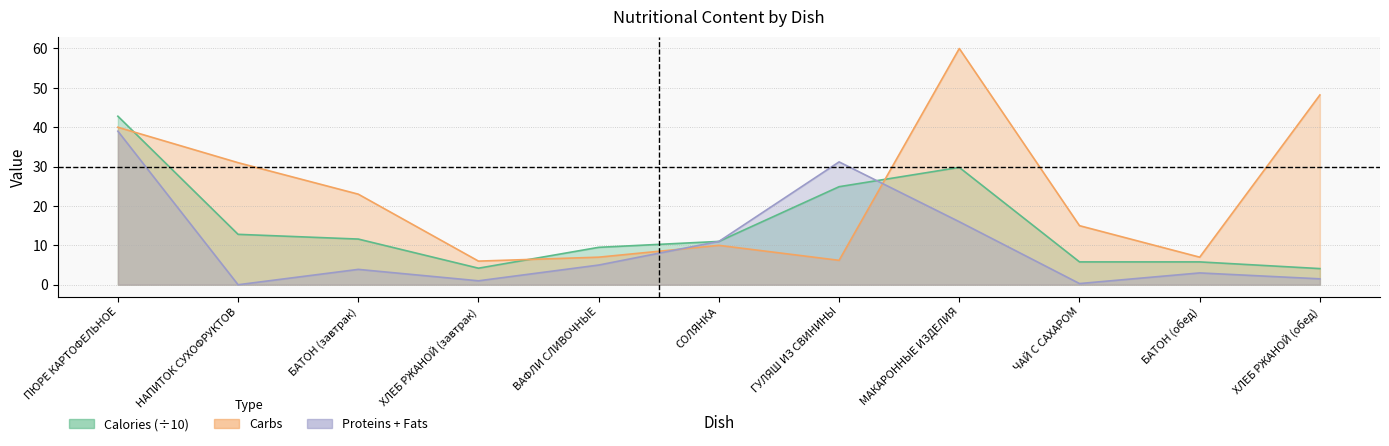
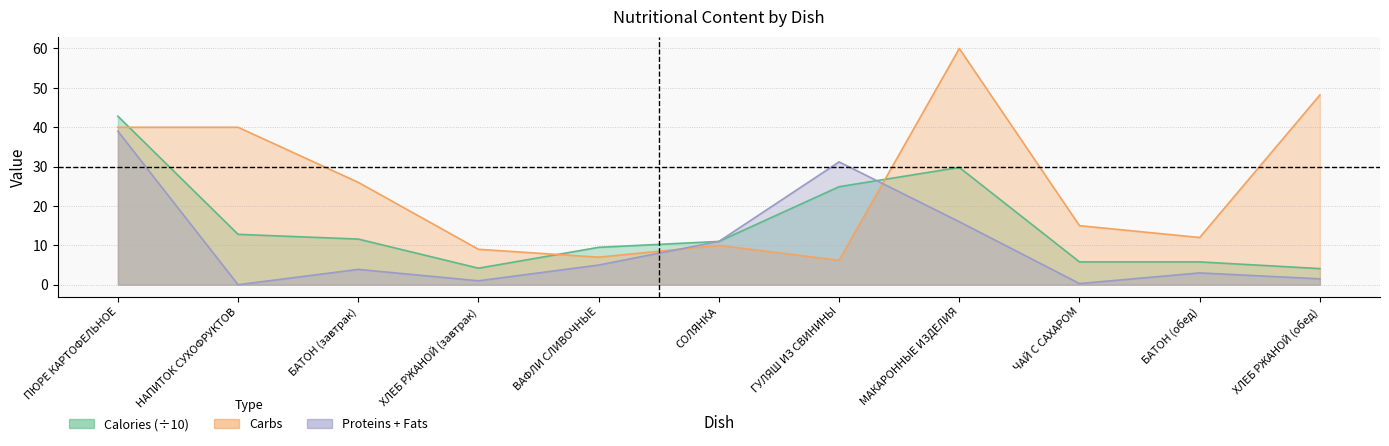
  {
    "Carbs": {
      "ПЮРЕ КАРТОФЕЛЬНОЕ": 40,
-     "НАПИТОК СУХОФРУКТОВ": 31,
-     "БАТОН (завтрак)": 23,
-     "ХЛЕБ РЖАНОЙ (завтрак)": 6,
+     "НАПИТОК СУХОФРУКТОВ": 40,
+     "БАТОН (завтрак)": 26,
+     "ХЛЕБ РЖАНОЙ (завтрак)": 9,
      "ВАФЛИ СЛИВОЧНЫЕ": 7,
      "СОЛЯНКА": 10,
      "ГУЛЯШ ИЗ СВИНИНЫ": 6,
      "МАКАРОННЫЕ ИЗДЕЛИЯ": 60,
      "ЧАЙ С САХАРОМ": 15,
-     "БАТОН (обед)": 7,
+     "БАТОН (обед)": 12,
      "ХЛЕБ РЖАНОЙ (обед)": 48
    }
  }
